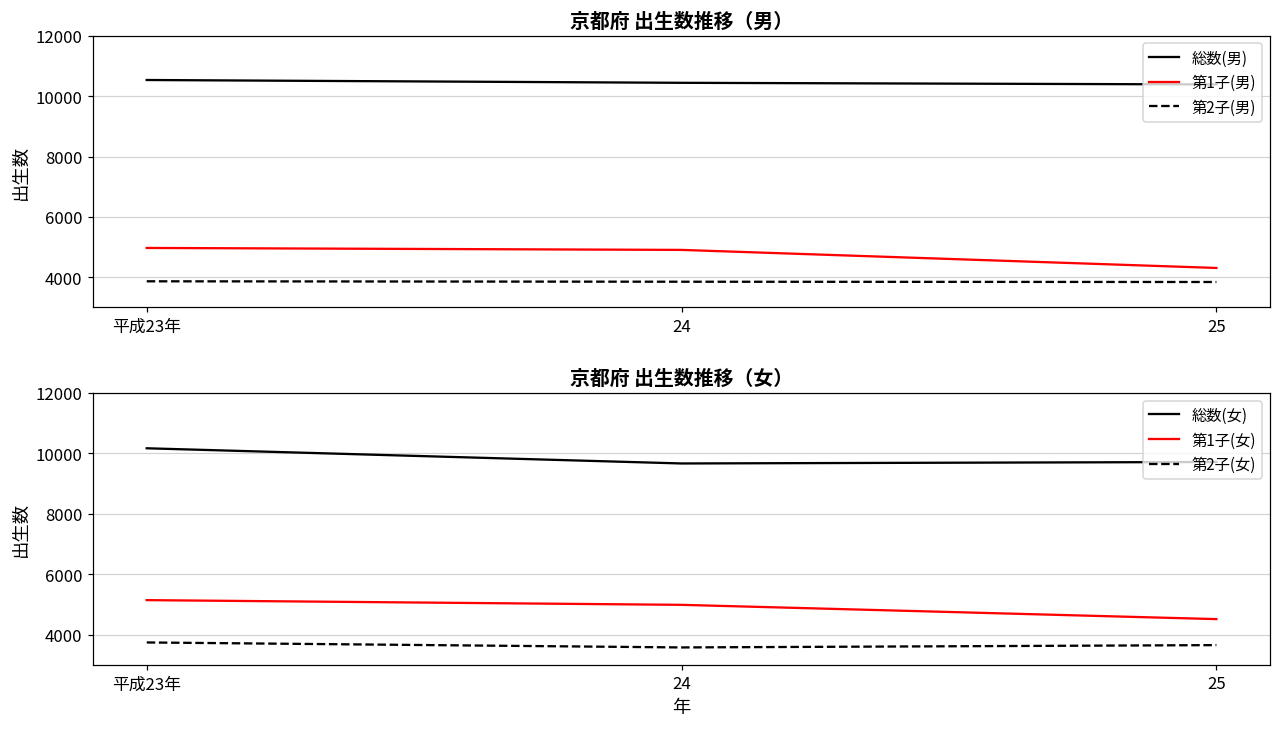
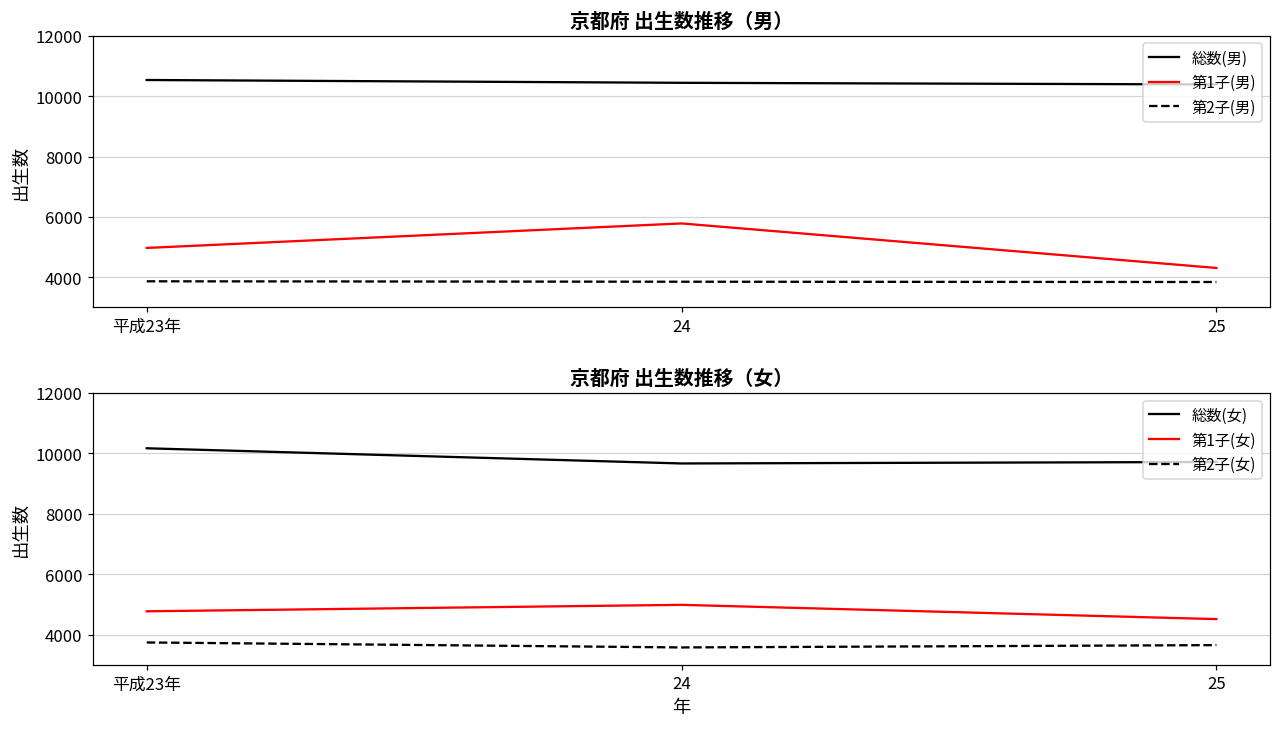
  {
    "京都府 出生数推移（男）": {
      "第1子(男)": {
        "平成23年": 5000,
-       "24": 4900,
+       "24": 5800,
        "25": 4300
      }
    },
    "京都府 出生数推移（女）": {
      "第1子(女)": {
-       "平成23年": 5100,
+       "平成23年": 4800,
        "24": 5000,
        "25": 4500
      }
    }
  }
